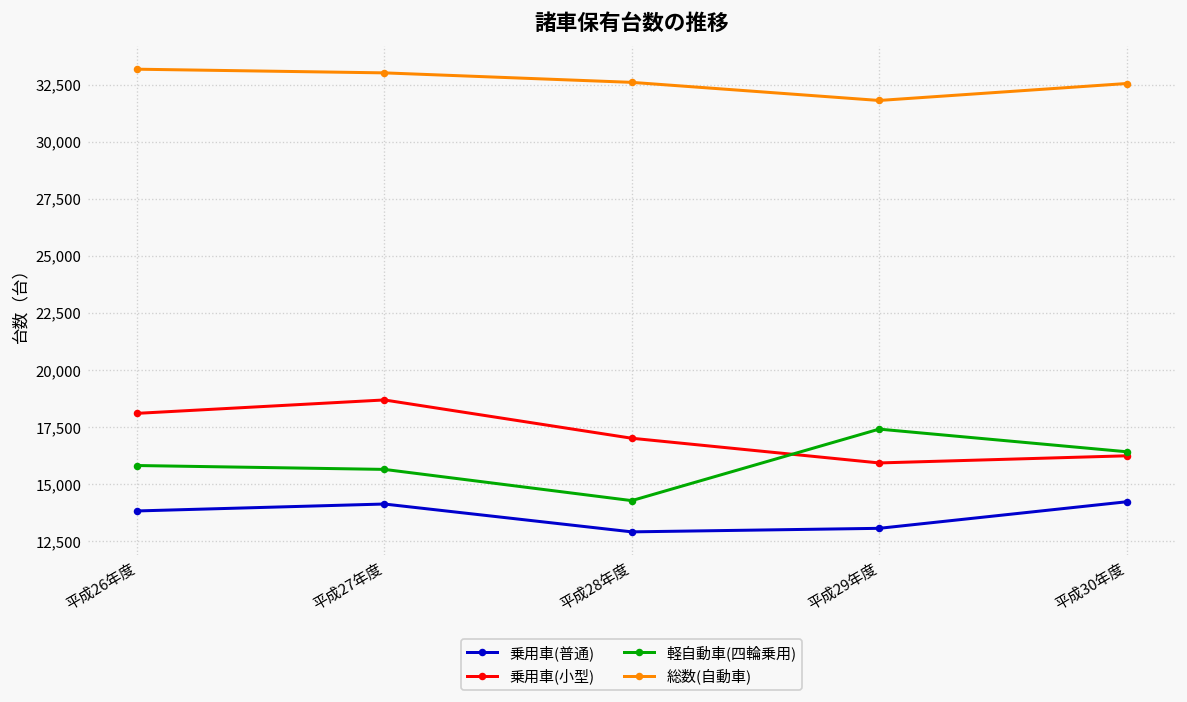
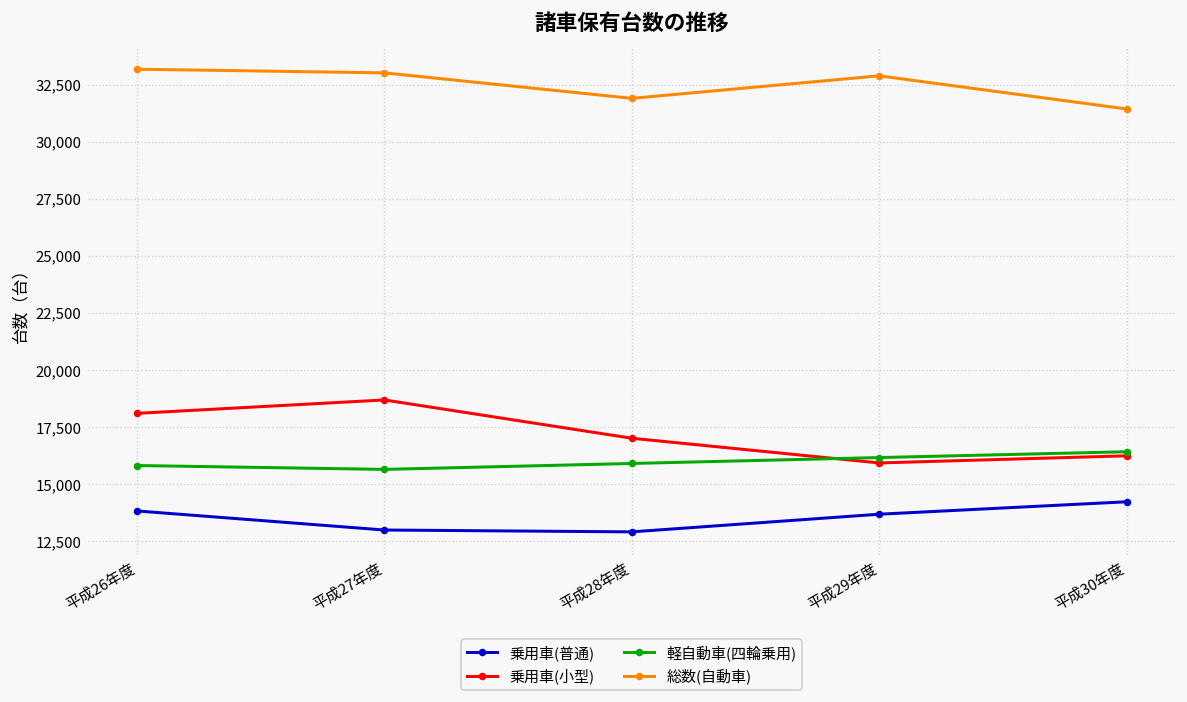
  {
    "乗用車(普通)": {
      "平成26年度": "13,800",
-     "平成27年度": "14,100",
+     "平成27年度": "13,000",
      "平成28年度": "12,900",
-     "平成29年度": "13,000",
+     "平成29年度": "13,700",
      "平成30年度": "14,200"
    },
    "乗用車(小型)": {
      "平成26年度": "18,100",
      "平成27年度": "18,700",
      "平成28年度": "17,000",
      "平成29年度": "15,900",
      "平成30年度": "16,200"
    },
    "軽自動車(四輪乗用)": {
      "平成26年度": "15,800",
      "平成27年度": "15,600",
-     "平成28年度": "14,300",
-     "平成29年度": "17,400",
+     "平成28年度": "15,900",
+     "平成29年度": "16,100",
      "平成30年度": "16,400"
    },
    "総数(自動車)": {
      "平成26年度": "33,200",
      "平成27年度": "33,000",
-     "平成28年度": "32,600",
-     "平成29年度": "31,800",
-     "平成30年度": "32,500"
+     "平成28年度": "31,900",
+     "平成29年度": "32,900",
+     "平成30年度": "31,400"
    }
  }
